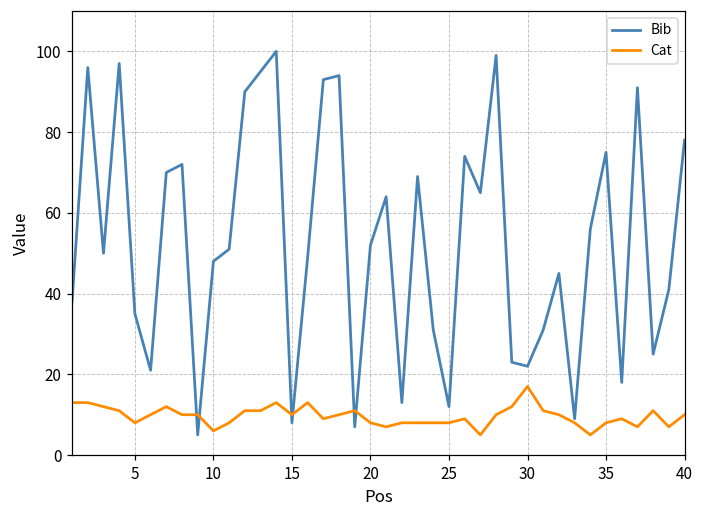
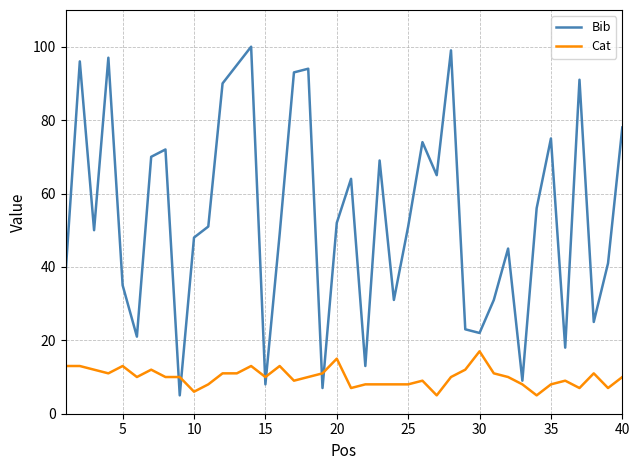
  {
    "Bib": {
      "5": 35,
      "10": 48,
      "15": 8,
      "20": 52,
-     "25": 12,
+     "25": 51,
      "30": 22,
      "35": 75,
      "40": 78
    },
    "Cat": {
-     "5": 8,
+     "5": 13,
      "10": 6,
      "15": 10,
-     "20": 8,
+     "20": 15,
      "25": 8,
      "30": 17,
      "35": 8,
      "40": 10
    }
  }
